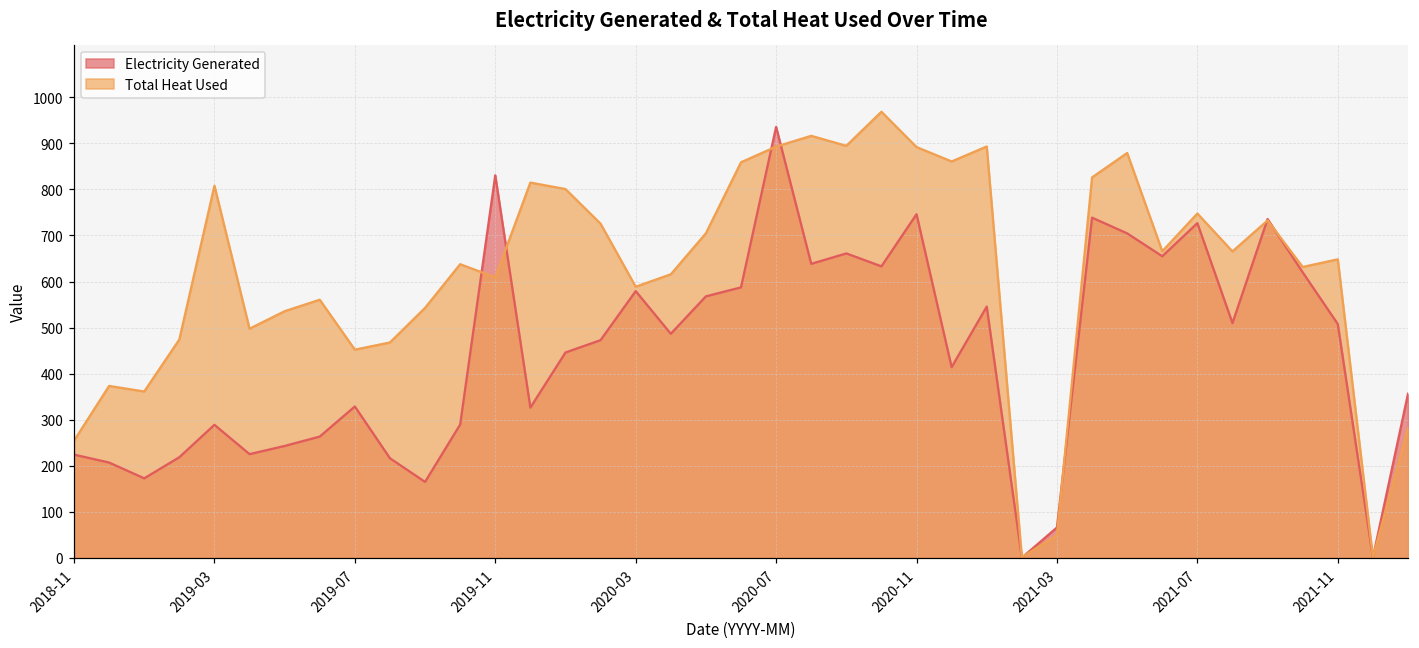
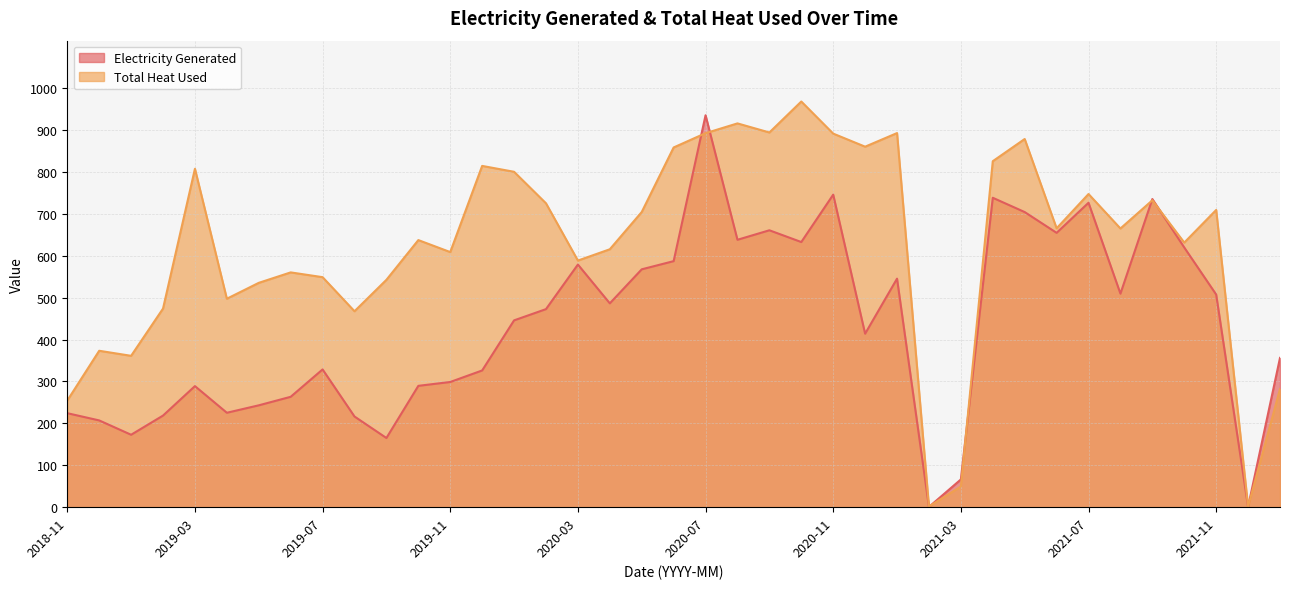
  {
    "Electricity Generated": {
      "2018-11": 220,
      "2019-03": 290,
      "2019-07": 330,
-     "2019-11": 830,
+     "2019-11": 300,
      "2020-03": 580,
      "2020-07": 940,
      "2020-11": 750,
      "2021-03": 70,
      "2021-07": 730,
      "2021-11": 510
    },
    "Total Heat Used": {
      "2018-11": 250,
      "2019-03": 810,
-     "2019-07": 450,
+     "2019-07": 550,
      "2019-11": 610,
      "2020-03": 590,
      "2020-07": 890,
      "2020-11": 890,
      "2021-03": 50,
      "2021-07": 750,
-     "2021-11": 650
+     "2021-11": 710
    }
  }
